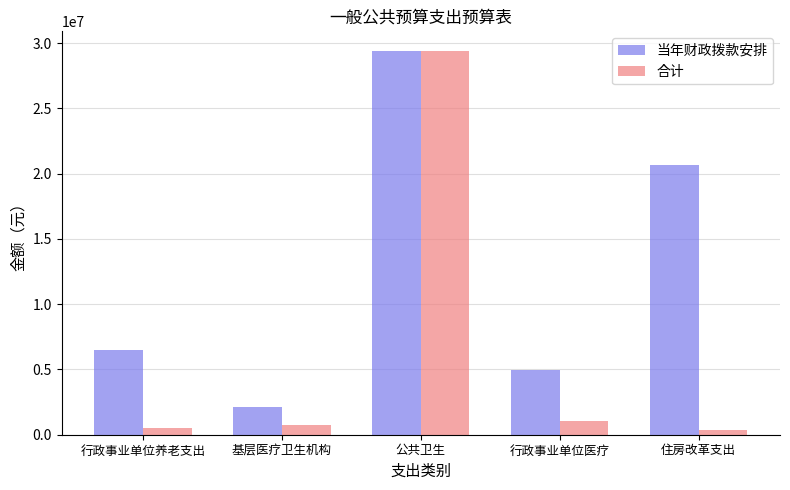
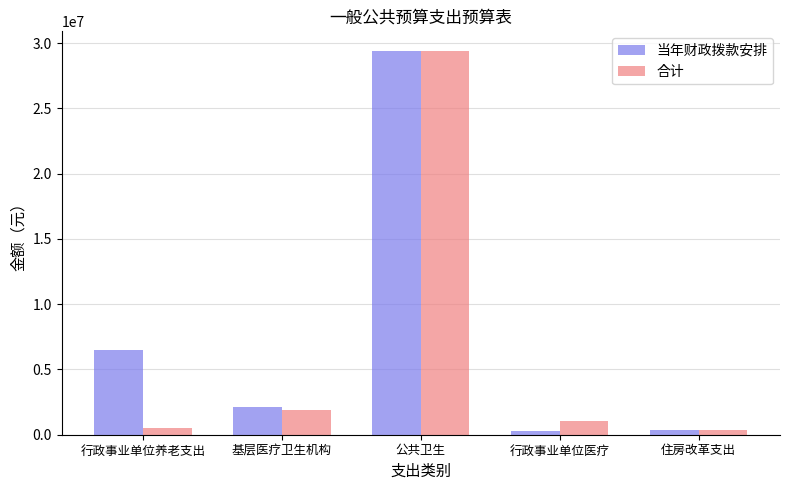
  {
    "当年财政拨款安排": {
      "行政事业单位养老支出": 6500000,
      "基层医疗卫生机构": 2100000,
      "公共卫生": 29400000,
-     "行政事业单位医疗": 4900000,
-     "住房改革支出": 20700000
+     "行政事业单位医疗": 300000,
+     "住房改革支出": 400000
    },
    "合计": {
      "行政事业单位养老支出": 600000,
-     "基层医疗卫生机构": 700000,
+     "基层医疗卫生机构": 1900000,
      "公共卫生": 29400000,
      "行政事业单位医疗": 1100000,
      "住房改革支出": 400000
    }
  }
